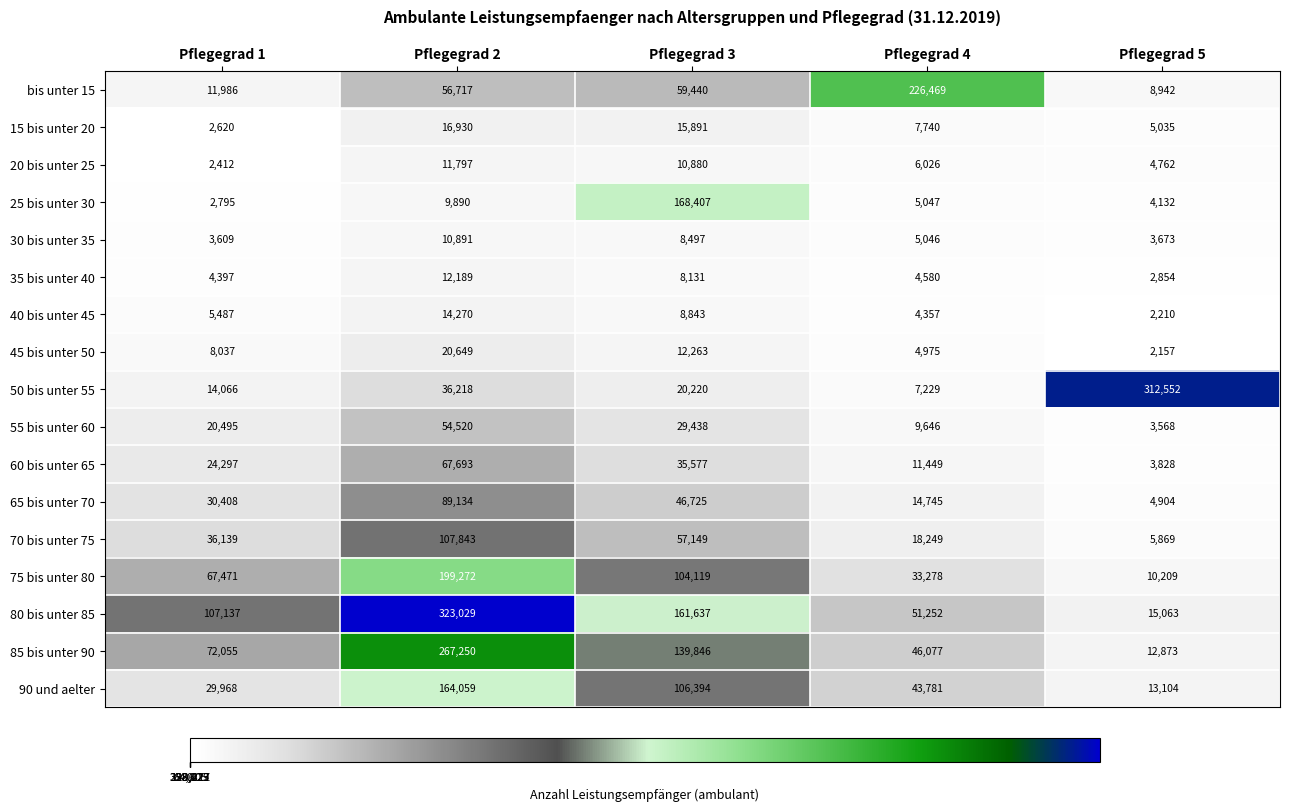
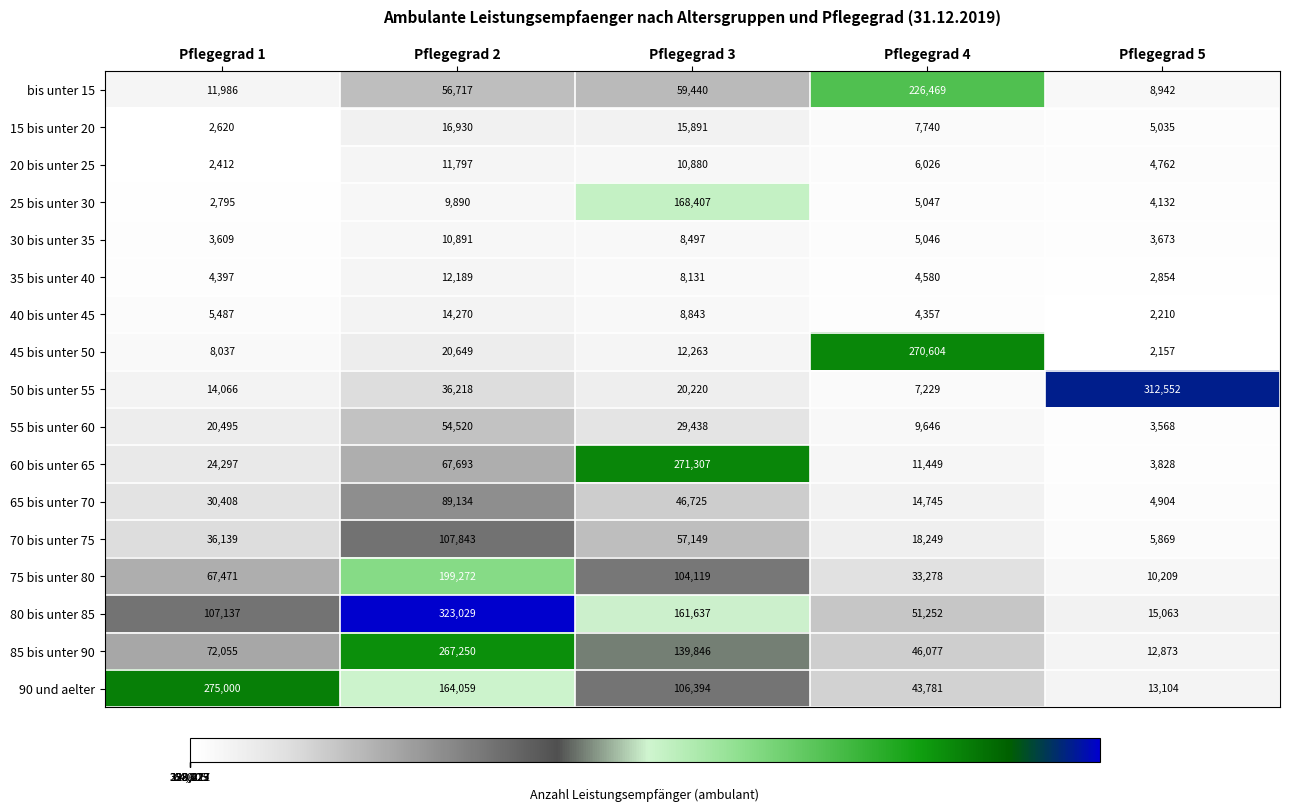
  {
    "bis unter 15": {
      "Pflegegrad 1": "11,986",
      "Pflegegrad 2": "56,717",
      "Pflegegrad 3": "59,440",
      "Pflegegrad 4": "226,469",
      "Pflegegrad 5": "8,942"
    },
    "15 bis unter 20": {
      "Pflegegrad 1": "2,620",
      "Pflegegrad 2": "16,930",
      "Pflegegrad 3": "15,891",
      "Pflegegrad 4": "7,740",
      "Pflegegrad 5": "5,035"
    },
    "20 bis unter 25": {
      "Pflegegrad 1": "2,412",
      "Pflegegrad 2": "11,797",
      "Pflegegrad 3": "10,880",
      "Pflegegrad 4": "6,026",
      "Pflegegrad 5": "4,762"
    },
    "25 bis unter 30": {
      "Pflegegrad 1": "2,795",
      "Pflegegrad 2": "9,890",
      "Pflegegrad 3": "168,407",
      "Pflegegrad 4": "5,047",
      "Pflegegrad 5": "4,132"
    },
    "30 bis unter 35": {
      "Pflegegrad 1": "3,609",
      "Pflegegrad 2": "10,891",
      "Pflegegrad 3": "8,497",
      "Pflegegrad 4": "5,046",
      "Pflegegrad 5": "3,673"
    },
    "35 bis unter 40": {
      "Pflegegrad 1": "4,397",
      "Pflegegrad 2": "12,189",
      "Pflegegrad 3": "8,131",
      "Pflegegrad 4": "4,580",
      "Pflegegrad 5": "2,854"
    },
    "40 bis unter 45": {
      "Pflegegrad 1": "5,487",
      "Pflegegrad 2": "14,270",
      "Pflegegrad 3": "8,843",
      "Pflegegrad 4": "4,357",
      "Pflegegrad 5": "2,210"
    },
    "45 bis unter 50": {
      "Pflegegrad 1": "8,037",
      "Pflegegrad 2": "20,649",
      "Pflegegrad 3": "12,263",
-     "Pflegegrad 4": "4,975",
+     "Pflegegrad 4": "270,604",
      "Pflegegrad 5": "2,157"
    },
    "50 bis unter 55": {
      "Pflegegrad 1": "14,066",
      "Pflegegrad 2": "36,218",
      "Pflegegrad 3": "20,220",
      "Pflegegrad 4": "7,229",
      "Pflegegrad 5": "312,552"
    },
    "55 bis unter 60": {
      "Pflegegrad 1": "20,495",
      "Pflegegrad 2": "54,520",
      "Pflegegrad 3": "29,438",
      "Pflegegrad 4": "9,646",
      "Pflegegrad 5": "3,568"
    },
    "60 bis unter 65": {
      "Pflegegrad 1": "24,297",
      "Pflegegrad 2": "67,693",
-     "Pflegegrad 3": "35,577",
+     "Pflegegrad 3": "271,307",
      "Pflegegrad 4": "11,449",
      "Pflegegrad 5": "3,828"
    },
    "65 bis unter 70": {
      "Pflegegrad 1": "30,408",
      "Pflegegrad 2": "89,134",
      "Pflegegrad 3": "46,725",
      "Pflegegrad 4": "14,745",
      "Pflegegrad 5": "4,904"
    },
    "70 bis unter 75": {
      "Pflegegrad 1": "36,139",
      "Pflegegrad 2": "107,843",
      "Pflegegrad 3": "57,149",
      "Pflegegrad 4": "18,249",
      "Pflegegrad 5": "5,869"
    },
    "75 bis unter 80": {
      "Pflegegrad 1": "67,471",
      "Pflegegrad 2": "199,272",
      "Pflegegrad 3": "104,119",
      "Pflegegrad 4": "33,278",
      "Pflegegrad 5": "10,209"
    },
    "80 bis unter 85": {
      "Pflegegrad 1": "107,137",
      "Pflegegrad 2": "323,029",
      "Pflegegrad 3": "161,637",
      "Pflegegrad 4": "51,252",
      "Pflegegrad 5": "15,063"
    },
    "85 bis unter 90": {
      "Pflegegrad 1": "72,055",
      "Pflegegrad 2": "267,250",
      "Pflegegrad 3": "139,846",
      "Pflegegrad 4": "46,077",
      "Pflegegrad 5": "12,873"
    },
    "90 und aelter": {
-     "Pflegegrad 1": "29,968",
+     "Pflegegrad 1": "275,000",
      "Pflegegrad 2": "164,059",
      "Pflegegrad 3": "106,394",
      "Pflegegrad 4": "43,781",
      "Pflegegrad 5": "13,104"
    }
  }
